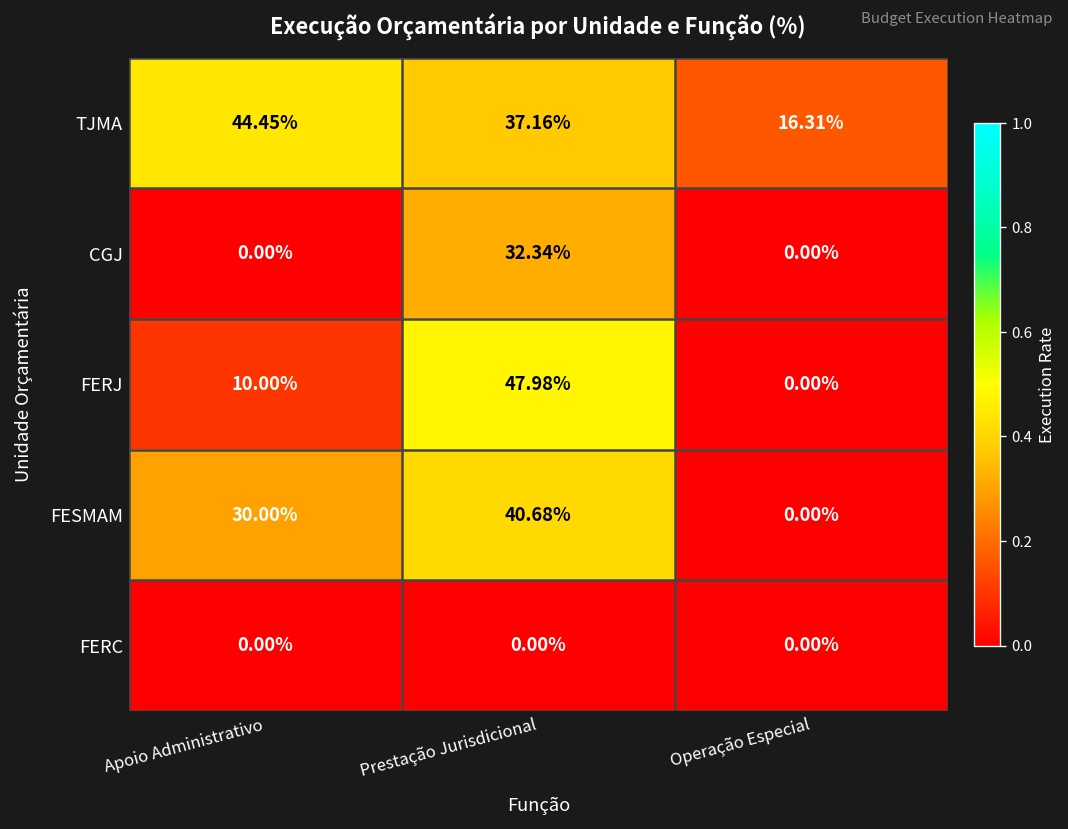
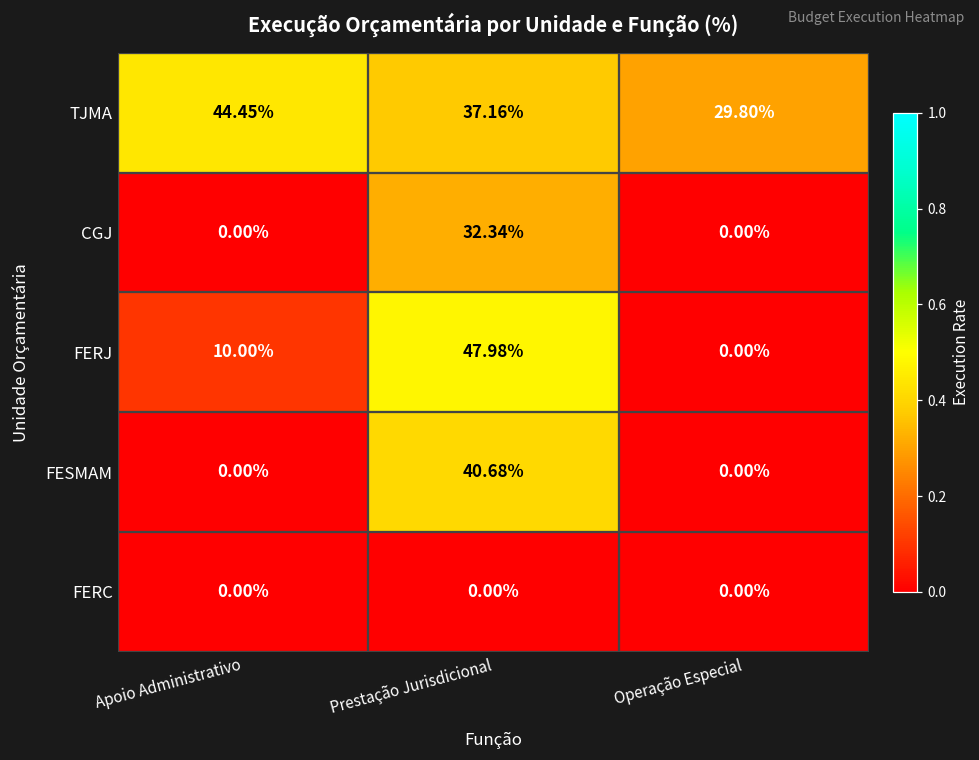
  {
    "TJMA": {
      "Apoio Administrativo": "44.45%",
      "Prestação Jurisdicional": "37.16%",
-     "Operação Especial": "16.31%"
+     "Operação Especial": "29.80%"
    },
    "CGJ": {
      "Apoio Administrativo": "0.00%",
      "Prestação Jurisdicional": "32.34%",
      "Operação Especial": "0.00%"
    },
    "FERJ": {
      "Apoio Administrativo": "10.00%",
      "Prestação Jurisdicional": "47.98%",
      "Operação Especial": "0.00%"
    },
    "FESMAM": {
-     "Apoio Administrativo": "30.00%",
+     "Apoio Administrativo": "0.00%",
      "Prestação Jurisdicional": "40.68%",
      "Operação Especial": "0.00%"
    },
    "FERC": {
      "Apoio Administrativo": "0.00%",
      "Prestação Jurisdicional": "0.00%",
      "Operação Especial": "0.00%"
    }
  }
